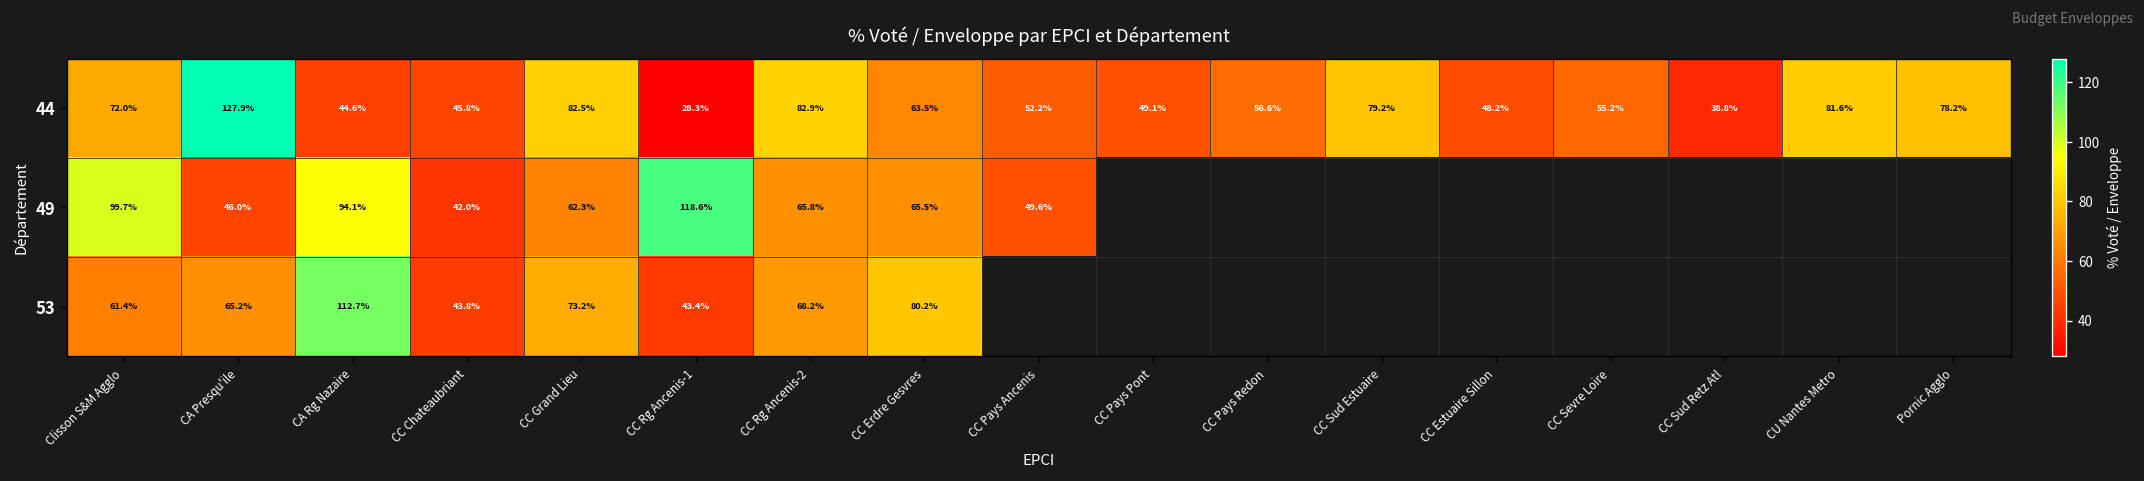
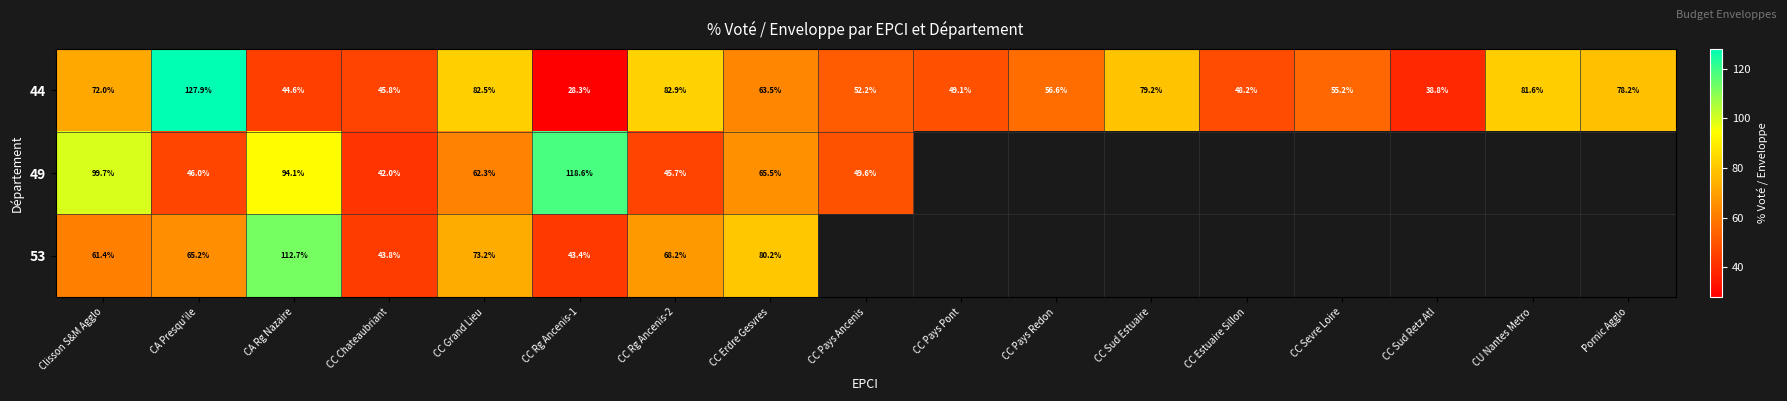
  {
    "44": {
      "Clisson S&M Agglo": "72.0%",
      "CA Presqu'ile": "127.9%",
      "CA Rg Nazaire": "44.6%",
      "CC Chateaubriant": "45.8%",
      "CC Grand Lieu": "82.5%",
      "CC Rg Ancenis-1": "28.3%",
      "CC Rg Ancenis-2": "82.9%",
      "CC Erdre Gesvres": "63.5%",
      "CC Pays Ancenis": "52.2%",
      "CC Pays Pont": "49.1%",
      "CC Pays Redon": "56.6%",
      "CC Sud Estuaire": "79.2%",
      "CC Estuaire Sillon": "48.2%",
      "CC Sevre Loire": "55.2%",
      "CC Sud Retz Atl": "38.8%",
      "CU Nantes Metro": "81.6%",
      "Pornic Agglo": "78.2%"
    },
    "49": {
      "Clisson S&M Agglo": "99.7%",
      "CA Presqu'ile": "46.0%",
      "CA Rg Nazaire": "94.1%",
      "CC Chateaubriant": "42.0%",
      "CC Grand Lieu": "62.3%",
      "CC Rg Ancenis-1": "118.6%",
-     "CC Rg Ancenis-2": "65.8%",
+     "CC Rg Ancenis-2": "45.7%",
      "CC Erdre Gesvres": "65.5%",
      "CC Pays Ancenis": "49.6%"
    },
    "53": {
      "Clisson S&M Agglo": "61.4%",
      "CA Presqu'ile": "65.2%",
      "CA Rg Nazaire": "112.7%",
      "CC Chateaubriant": "43.8%",
      "CC Grand Lieu": "73.2%",
      "CC Rg Ancenis-1": "43.4%",
      "CC Rg Ancenis-2": "68.2%",
      "CC Erdre Gesvres": "80.2%"
    }
  }
